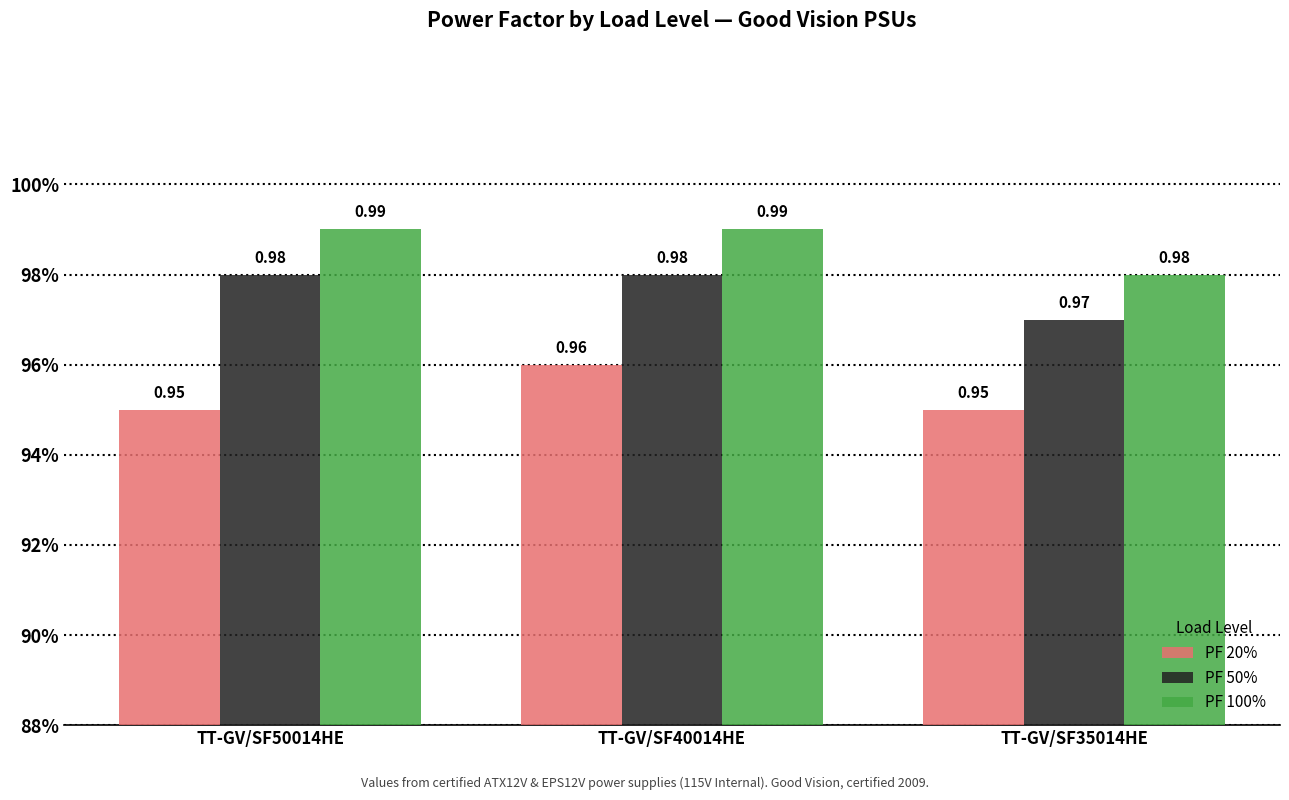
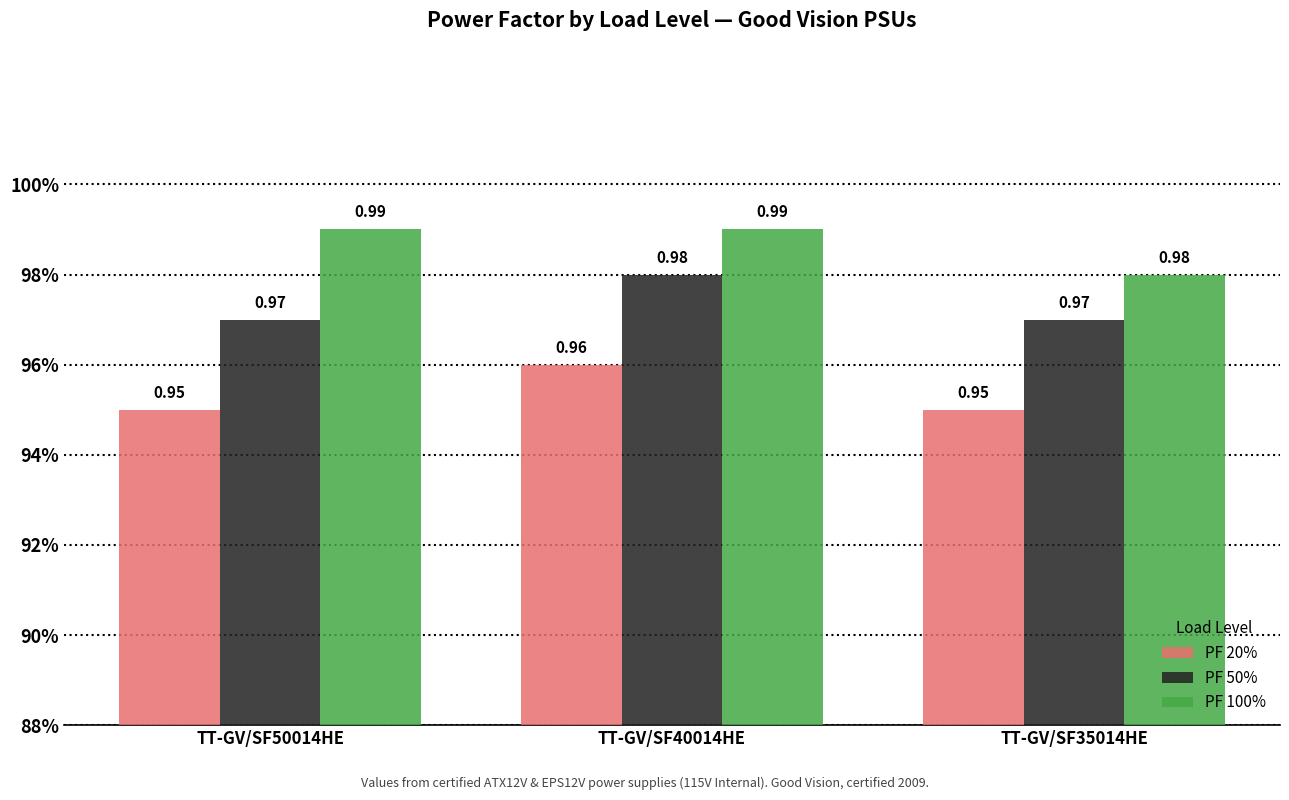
  {
    "PF 20%": {
      "TT-GV/SF50014HE": 0.95,
      "TT-GV/SF40014HE": 0.96,
      "TT-GV/SF35014HE": 0.95
    },
    "PF 50%": {
-     "TT-GV/SF50014HE": 0.98,
+     "TT-GV/SF50014HE": 0.97,
      "TT-GV/SF40014HE": 0.98,
      "TT-GV/SF35014HE": 0.97
    },
    "PF 100%": {
      "TT-GV/SF50014HE": 0.99,
      "TT-GV/SF40014HE": 0.99,
      "TT-GV/SF35014HE": 0.98
    }
  }
